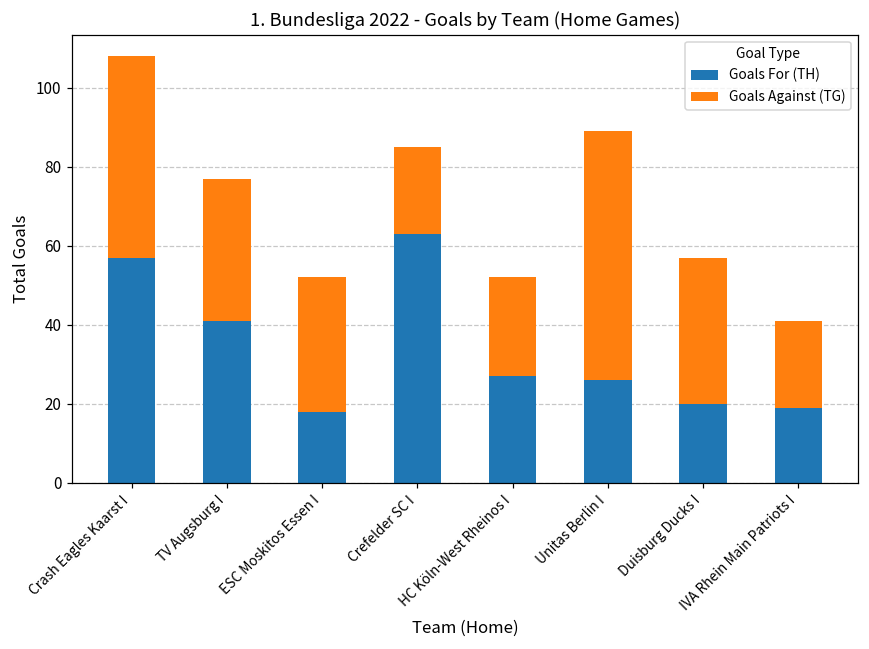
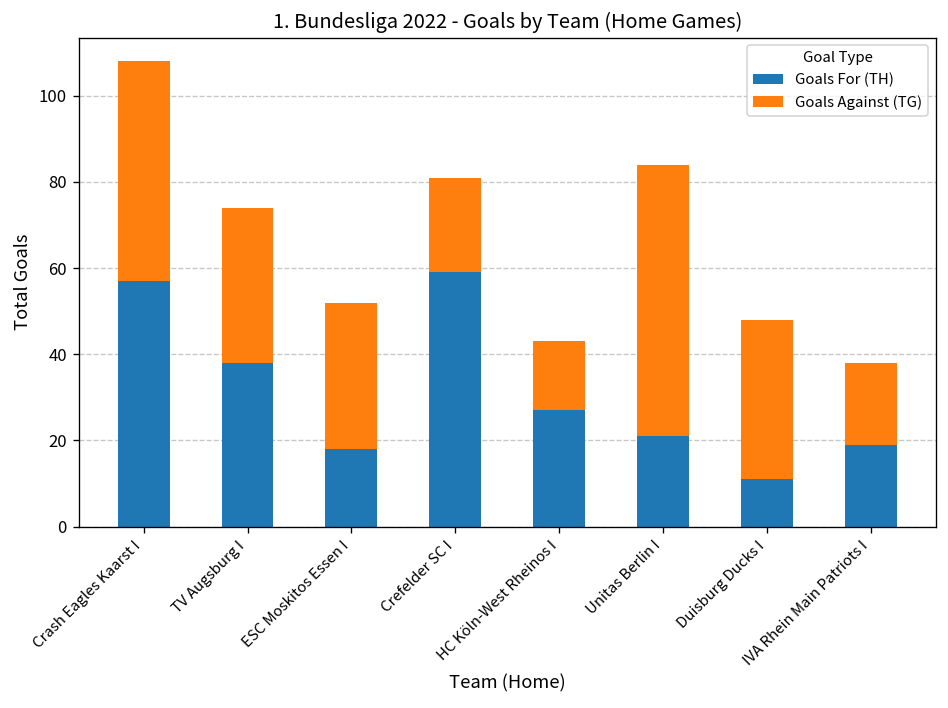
  {
    "Goals For (TH)": {
      "Crash Eagles Kaarst I": 57,
-     "TV Augsburg I": 41,
+     "TV Augsburg I": 38,
      "ESC Moskitos Essen I": 18,
-     "Crefelder SC I": 63,
+     "Crefelder SC I": 59,
      "HC Köln-West Rheinos I": 27,
-     "Unitas Berlin I": 26,
-     "Duisburg Ducks I": 20,
+     "Unitas Berlin I": 21,
+     "Duisburg Ducks I": 11,
      "IVA Rhein Main Patriots I": 19
    },
    "Goals Against (TG)": {
      "Crash Eagles Kaarst I": 51,
      "TV Augsburg I": 36,
      "ESC Moskitos Essen I": 34,
      "Crefelder SC I": 22,
-     "HC Köln-West Rheinos I": 25,
+     "HC Köln-West Rheinos I": 16,
      "Unitas Berlin I": 63,
      "Duisburg Ducks I": 37,
-     "IVA Rhein Main Patriots I": 22
+     "IVA Rhein Main Patriots I": 19
    }
  }
